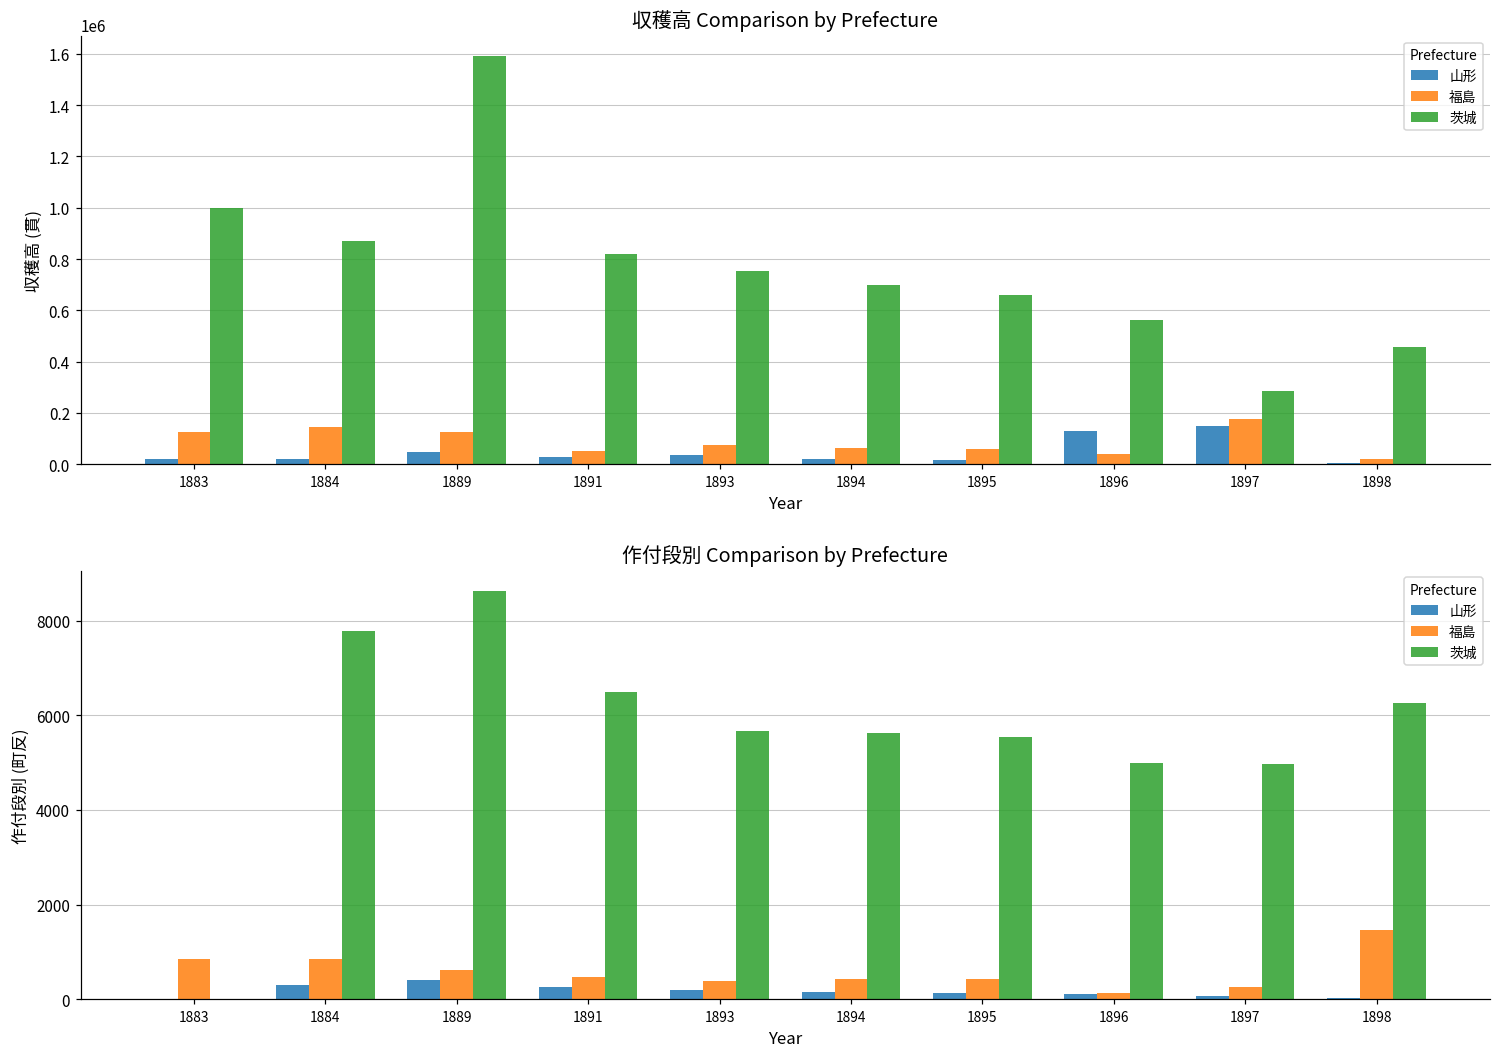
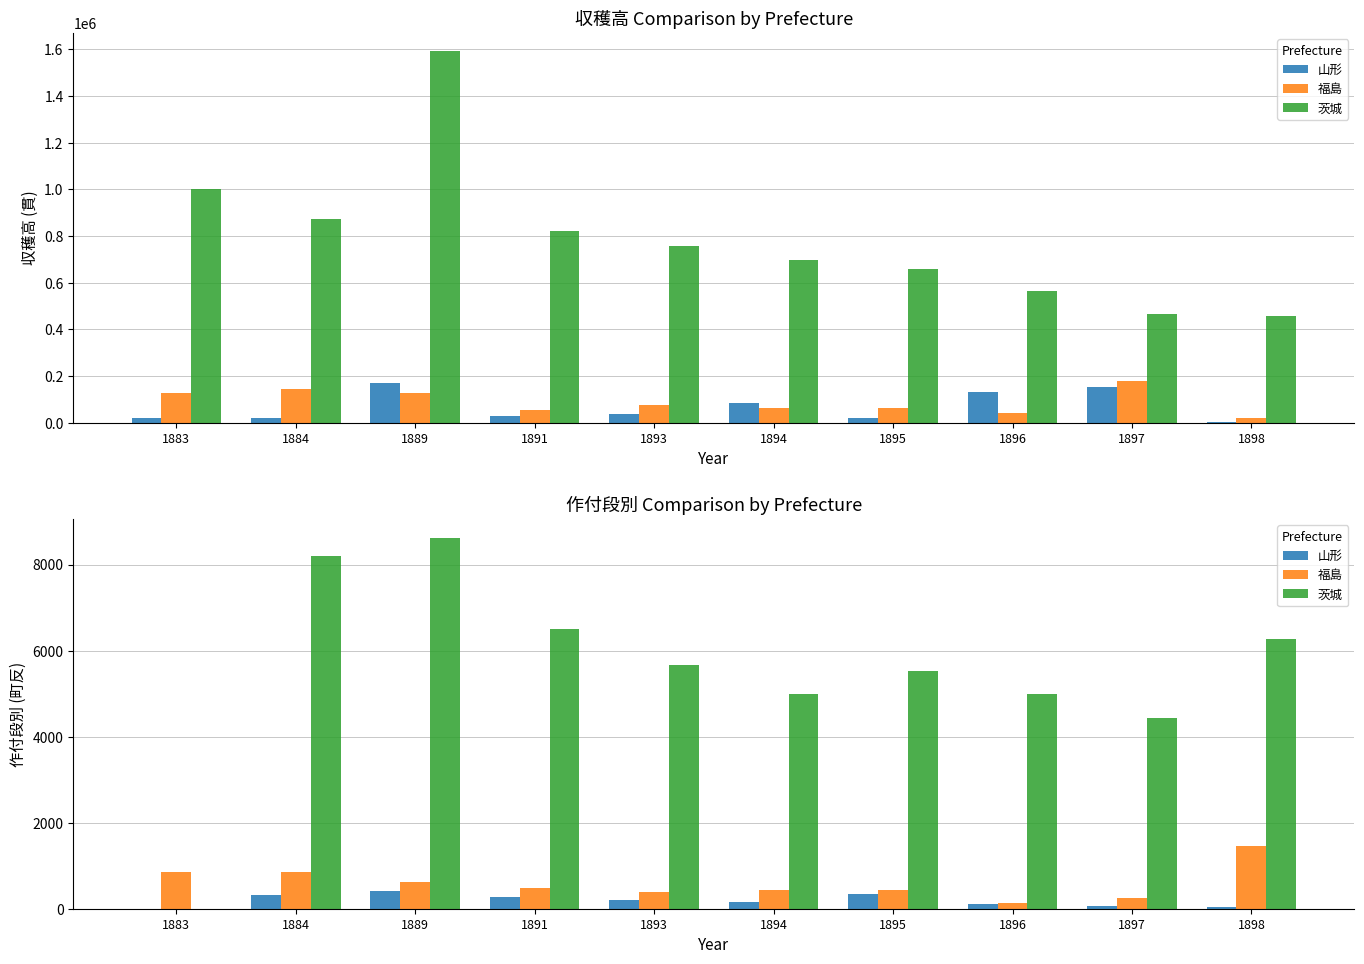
  {
    "収穫高 Comparison by Prefecture": {
      "山形": {
        "1883": 20000,
        "1884": 20000,
-       "1889": 50000,
+       "1889": 170000,
        "1891": 30000,
        "1893": 40000,
-       "1894": 20000,
+       "1894": 80000,
        "1895": 20000,
        "1896": 130000,
        "1897": 150000
      },
      "福島": {
        "1883": 130000,
        "1884": 140000,
        "1889": 120000,
        "1891": 50000,
        "1893": 70000,
        "1894": 60000,
        "1895": 60000,
        "1896": 40000,
        "1897": 180000,
        "1898": 20000
      },
      "茨城": {
        "1883": 1000000,
        "1884": 870000,
        "1889": 1590000,
        "1891": 820000,
        "1893": 750000,
        "1894": 700000,
        "1895": 660000,
        "1896": 560000,
-       "1897": 290000,
+       "1897": 460000,
        "1898": 460000
      }
    },
    "作付段別 Comparison by Prefecture": {
      "山形": {
        "1883": 0,
        "1884": 300,
        "1889": 400,
        "1891": 300,
        "1893": 200,
        "1894": 100,
-       "1895": 100,
+       "1895": 300,
        "1896": 100,
        "1897": 100
      },
      "福島": {
        "1883": 800,
        "1884": 900,
        "1889": 600,
        "1891": 500,
        "1893": 400,
        "1894": 400,
        "1895": 400,
        "1896": 100,
        "1897": 300,
        "1898": 1500
      },
      "茨城": {
        "1883": 0,
-       "1884": 7800,
+       "1884": 8200,
        "1889": 8600,
        "1891": 6500,
        "1893": 5700,
-       "1894": 5600,
+       "1894": 5000,
        "1895": 5500,
        "1896": 5000,
-       "1897": 5000,
+       "1897": 4400,
        "1898": 6300
      }
    }
  }
